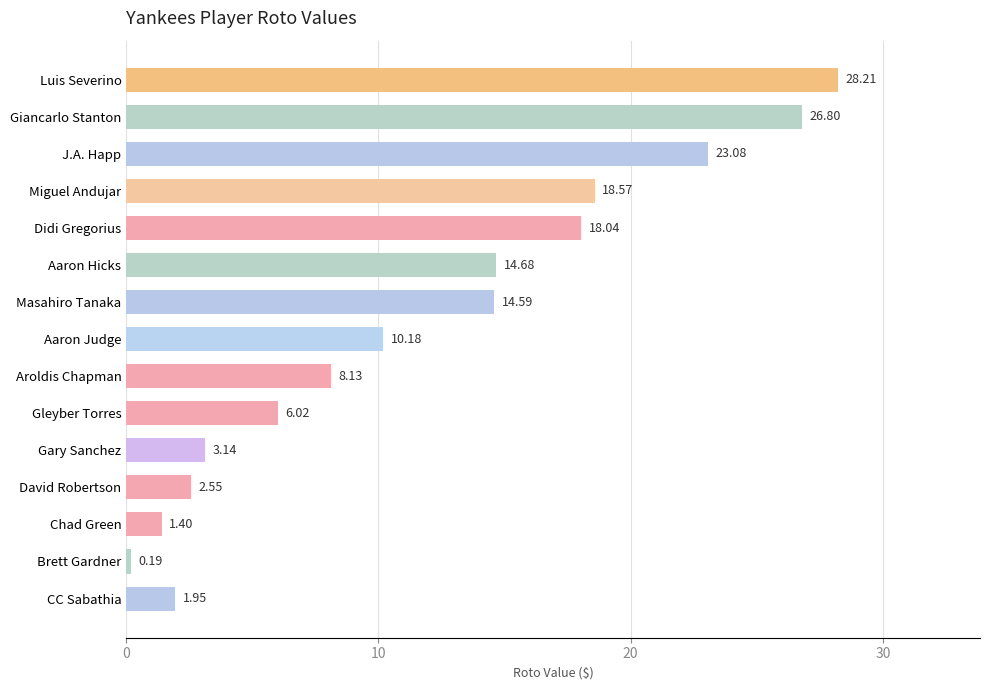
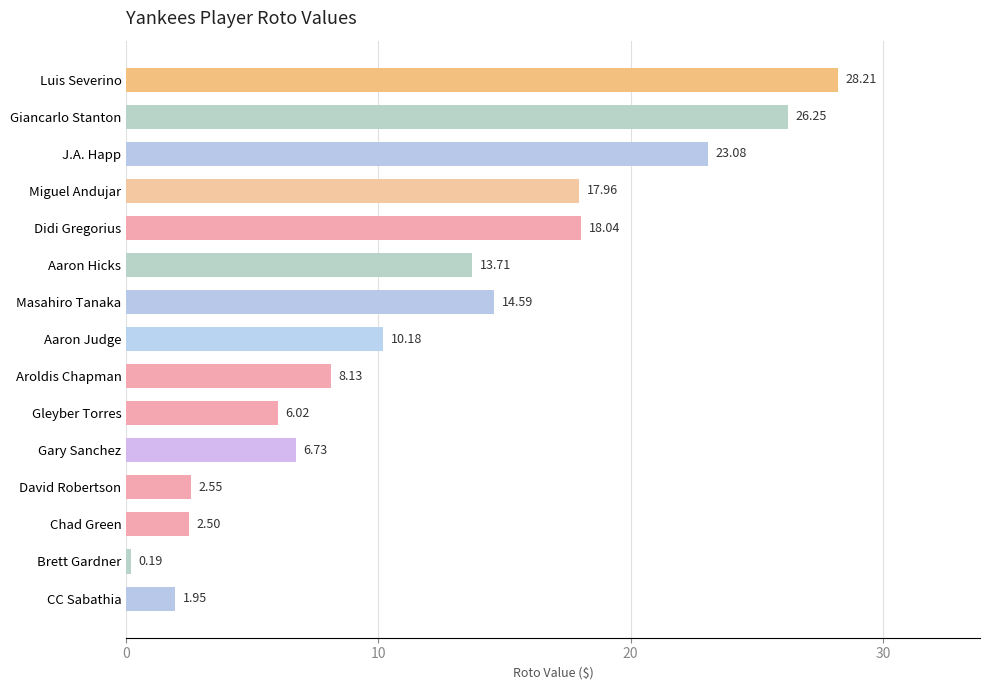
  {
    "Luis Severino": 28.21,
-   "Giancarlo Stanton": 26.80,
+   "Giancarlo Stanton": 26.25,
    "J.A. Happ": 23.08,
-   "Miguel Andujar": 18.57,
+   "Miguel Andujar": 17.96,
    "Didi Gregorius": 18.04,
-   "Aaron Hicks": 14.68,
+   "Aaron Hicks": 13.71,
    "Masahiro Tanaka": 14.59,
    "Aaron Judge": 10.18,
    "Aroldis Chapman": 8.13,
    "Gleyber Torres": 6.02,
-   "Gary Sanchez": 3.14,
+   "Gary Sanchez": 6.73,
    "David Robertson": 2.55,
-   "Chad Green": 1.40,
+   "Chad Green": 2.50,
    "Brett Gardner": 0.19,
    "CC Sabathia": 1.95
  }
